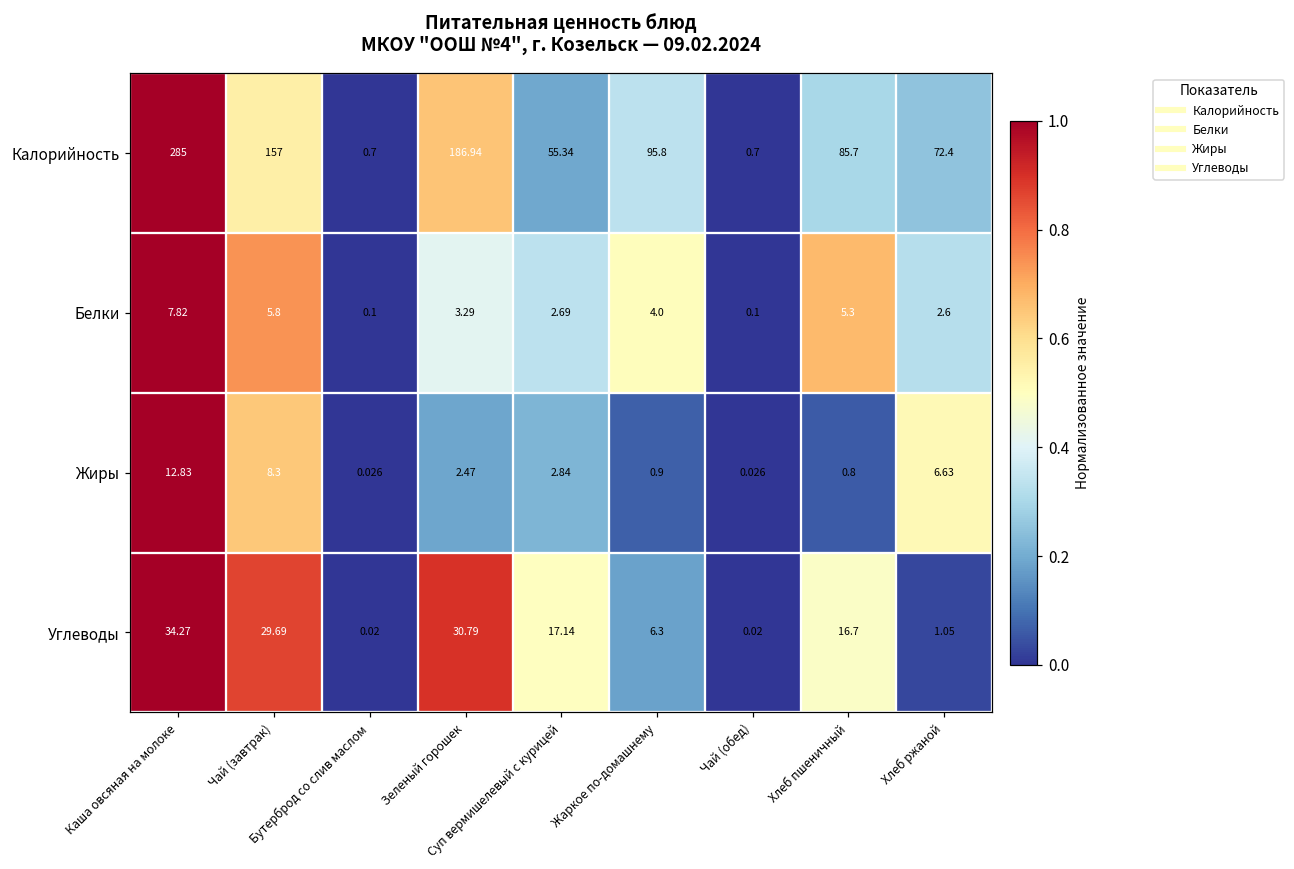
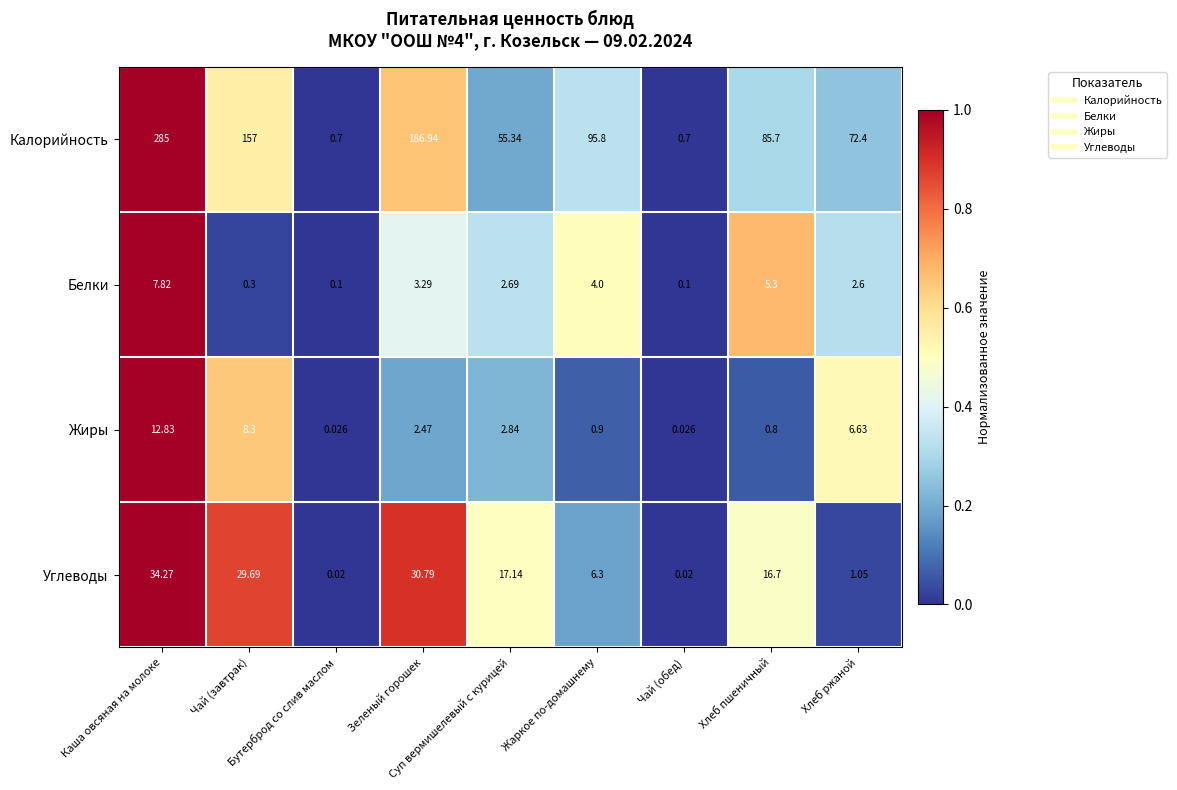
  {
    "Калорийность": {
      "Каша овсяная на молоке": 285,
      "Чай (завтрак)": 157,
      "Бутерброд со слив маслом": 0.7,
      "Зеленый горошек": 186.94,
      "Суп вермишелевый с курицей": 55.34,
      "Жаркое по-домашнему": 95.8,
      "Чай (обед)": 0.7,
      "Хлеб пшеничный": 85.7,
      "Хлеб ржаной": 72.4
    },
    "Белки": {
      "Каша овсяная на молоке": 7.82,
-     "Чай (завтрак)": 5.8,
+     "Чай (завтрак)": 0.3,
      "Бутерброд со слив маслом": 0.1,
      "Зеленый горошек": 3.29,
      "Суп вермишелевый с курицей": 2.69,
      "Жаркое по-домашнему": 4.0,
      "Чай (обед)": 0.1,
      "Хлеб пшеничный": 5.3,
      "Хлеб ржаной": 2.6
    },
    "Жиры": {
      "Каша овсяная на молоке": 12.83,
      "Чай (завтрак)": 8.3,
      "Бутерброд со слив маслом": 0.026,
      "Зеленый горошек": 2.47,
      "Суп вермишелевый с курицей": 2.84,
      "Жаркое по-домашнему": 0.9,
      "Чай (обед)": 0.026,
      "Хлеб пшеничный": 0.8,
      "Хлеб ржаной": 6.63
    },
    "Углеводы": {
      "Каша овсяная на молоке": 34.27,
      "Чай (завтрак)": 29.69,
      "Бутерброд со слив маслом": 0.02,
      "Зеленый горошек": 30.79,
      "Суп вермишелевый с курицей": 17.14,
      "Жаркое по-домашнему": 6.3,
      "Чай (обед)": 0.02,
      "Хлеб пшеничный": 16.7,
      "Хлеб ржаной": 1.05
    }
  }
